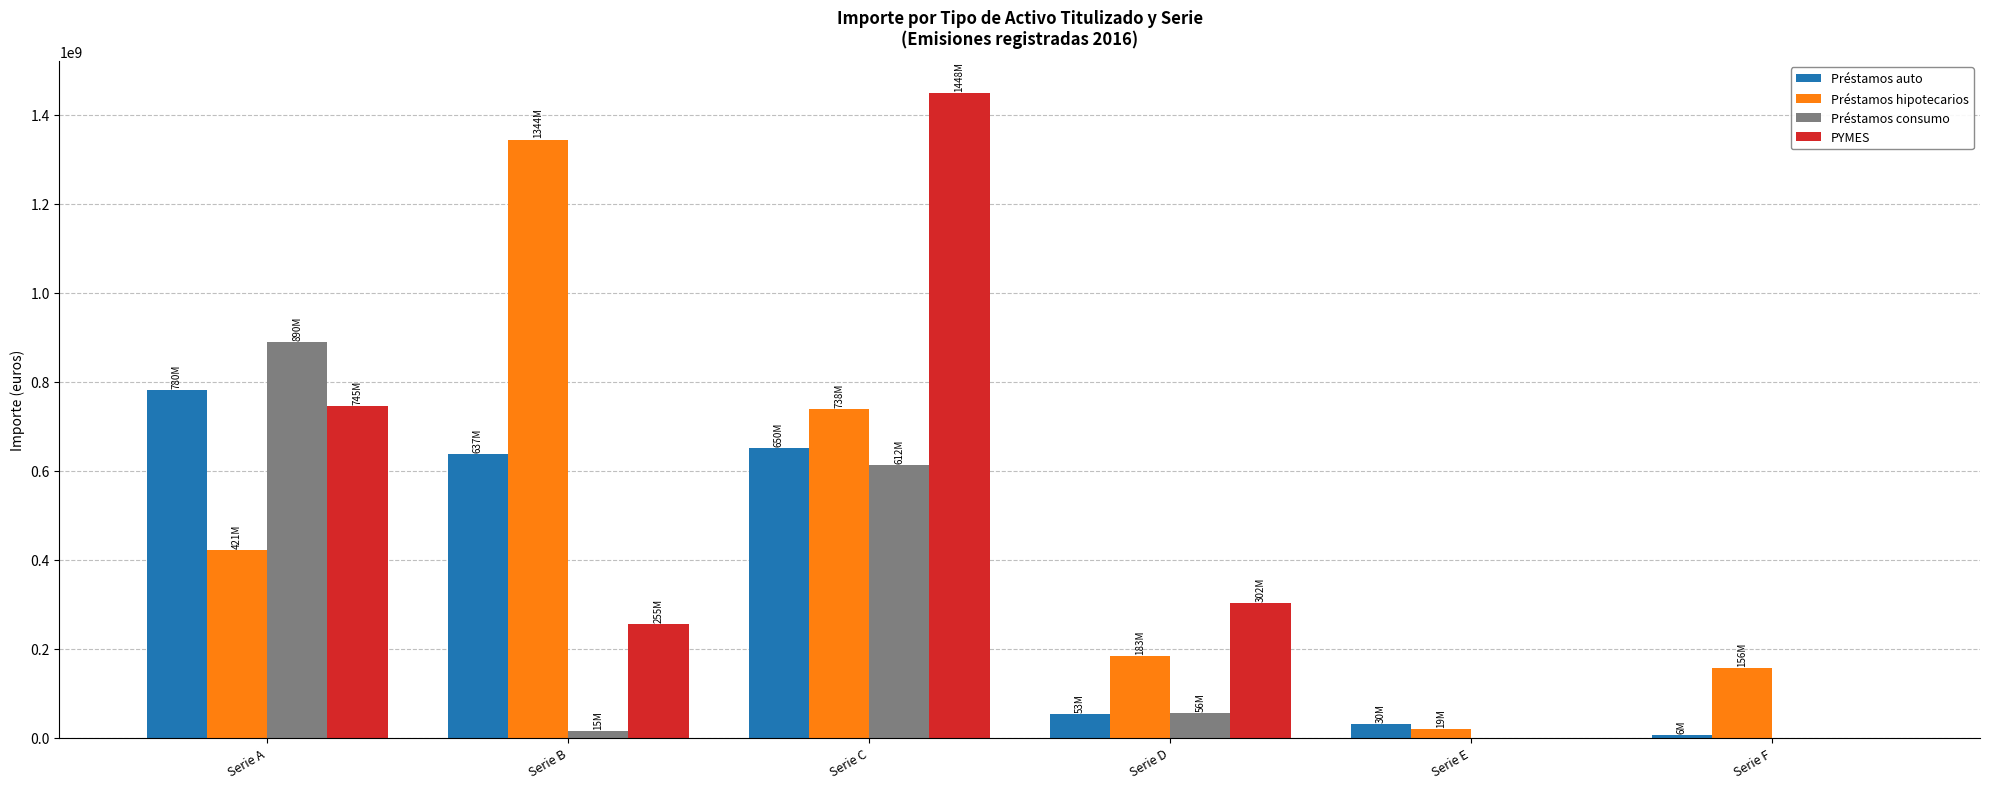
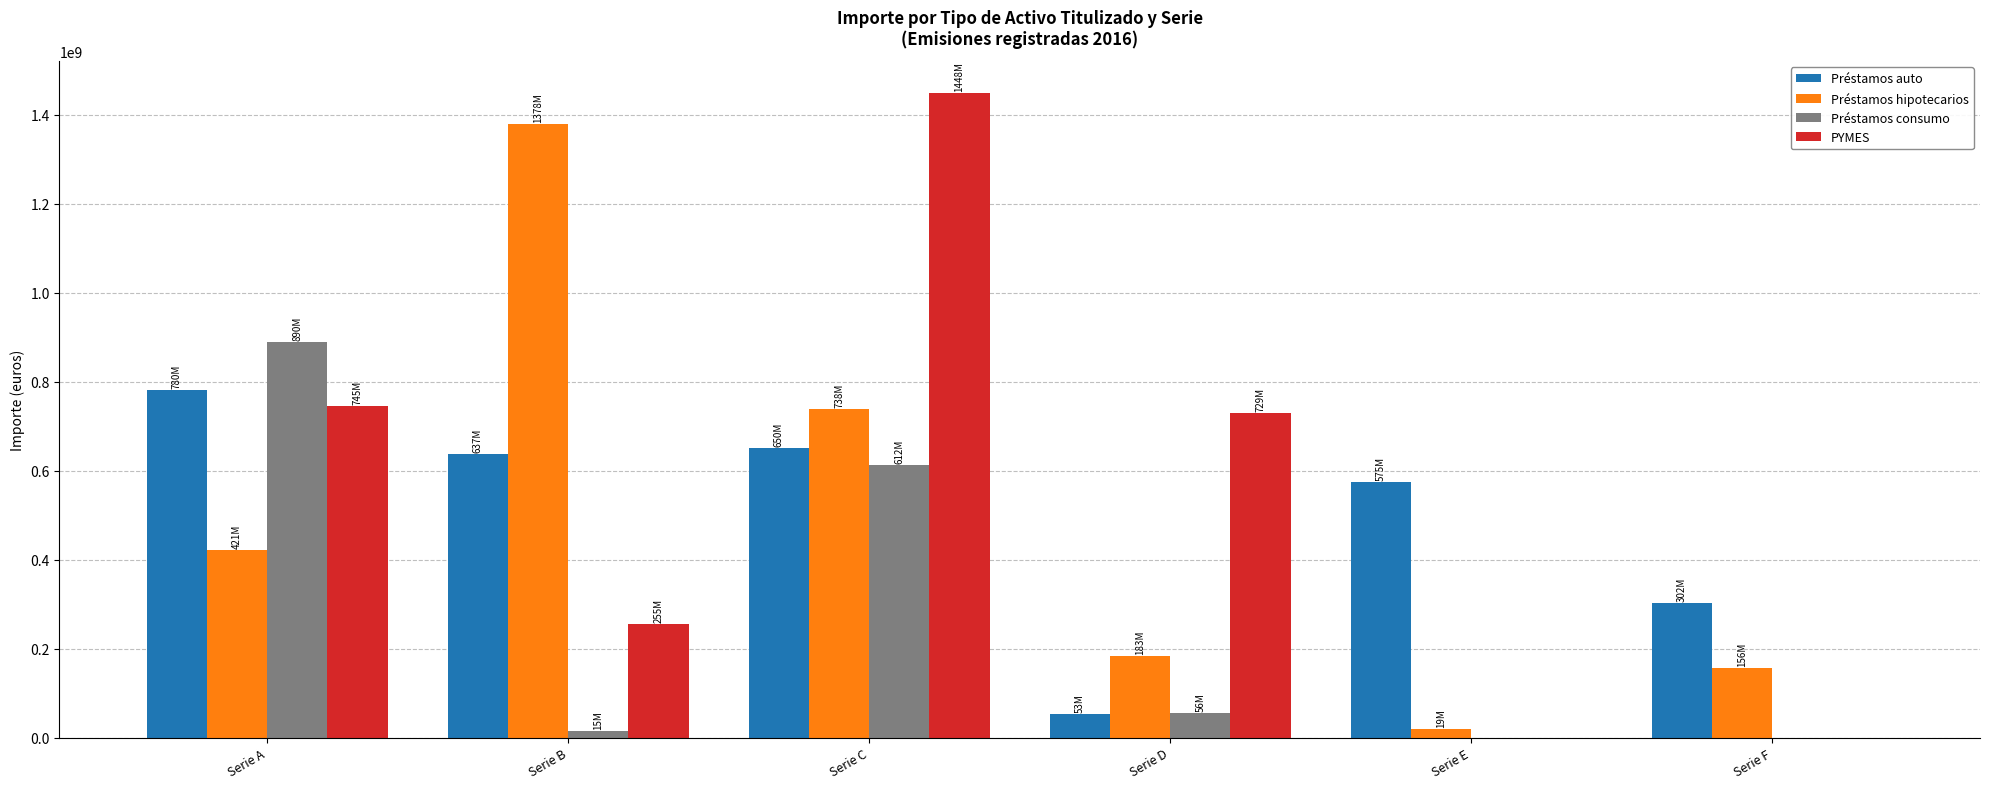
  {
    "Préstamos auto": {
      "Serie A": "780M",
      "Serie B": "637M",
      "Serie C": "650M",
      "Serie D": "53M",
-     "Serie E": "30M",
-     "Serie F": "6M"
+     "Serie E": "575M",
+     "Serie F": "302M"
    },
    "Préstamos hipotecarios": {
      "Serie A": "421M",
-     "Serie B": "1344M",
+     "Serie B": "1378M",
      "Serie C": "738M",
      "Serie D": "183M",
      "Serie E": "19M",
      "Serie F": "156M"
    },
    "Préstamos consumo": {
      "Serie A": "890M",
      "Serie B": "15M",
      "Serie C": "612M",
      "Serie D": "56M"
    },
    "PYMES": {
      "Serie A": "745M",
      "Serie B": "255M",
      "Serie C": "1448M",
-     "Serie D": "302M"
+     "Serie D": "729M"
    }
  }
